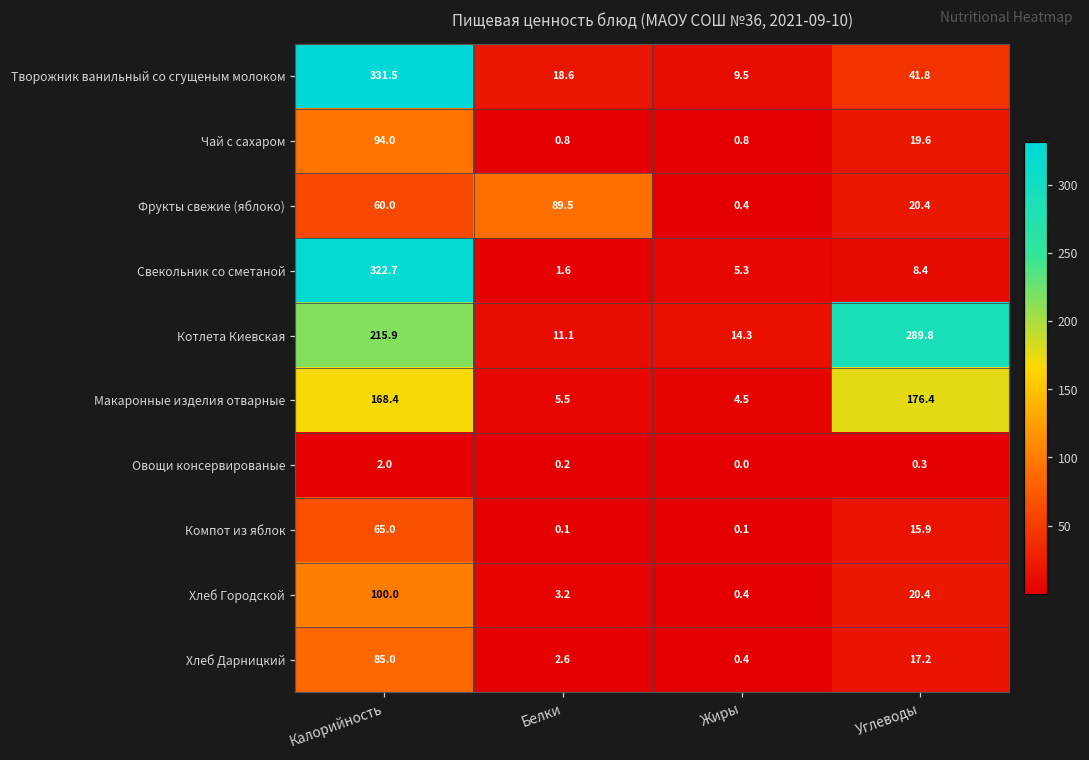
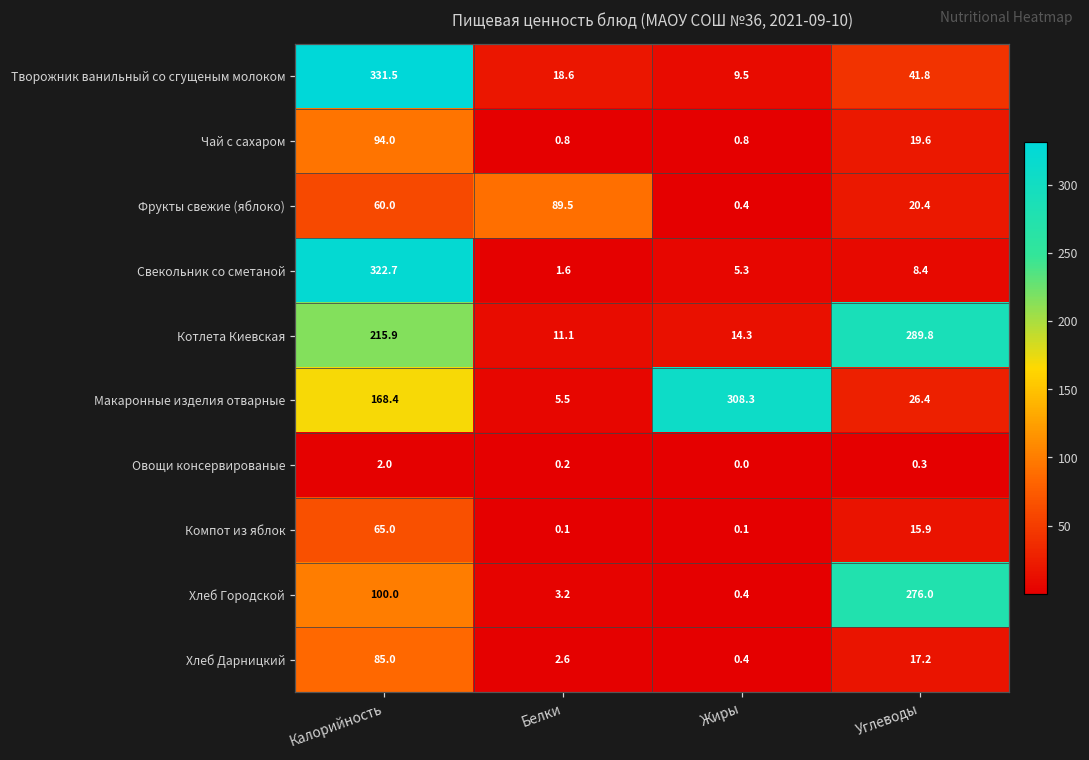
  {
    "Творожник ванильный со сгущеным молоком": {
      "Калорийность": 331.5,
      "Белки": 18.6,
      "Жиры": 9.5,
      "Углеводы": 41.8
    },
    "Чай с сахаром": {
      "Калорийность": 94.0,
      "Белки": 0.8,
      "Жиры": 0.8,
      "Углеводы": 19.6
    },
    "Фрукты свежие (яблоко)": {
      "Калорийность": 60.0,
      "Белки": 89.5,
      "Жиры": 0.4,
      "Углеводы": 20.4
    },
    "Свекольник со сметаной": {
      "Калорийность": 322.7,
      "Белки": 1.6,
      "Жиры": 5.3,
      "Углеводы": 8.4
    },
    "Котлета Киевская": {
      "Калорийность": 215.9,
      "Белки": 11.1,
      "Жиры": 14.3,
      "Углеводы": 289.8
    },
    "Макаронные изделия отварные": {
      "Калорийность": 168.4,
      "Белки": 5.5,
-     "Жиры": 4.5,
-     "Углеводы": 176.4
+     "Жиры": 308.3,
+     "Углеводы": 26.4
    },
    "Овощи консервированые": {
      "Калорийность": 2.0,
      "Белки": 0.2,
      "Жиры": 0.0,
      "Углеводы": 0.3
    },
    "Компот из яблок": {
      "Калорийность": 65.0,
      "Белки": 0.1,
      "Жиры": 0.1,
      "Углеводы": 15.9
    },
    "Хлеб Городской": {
      "Калорийность": 100.0,
      "Белки": 3.2,
      "Жиры": 0.4,
-     "Углеводы": 20.4
+     "Углеводы": 276.0
    },
    "Хлеб Дарницкий": {
      "Калорийность": 85.0,
      "Белки": 2.6,
      "Жиры": 0.4,
      "Углеводы": 17.2
    }
  }
